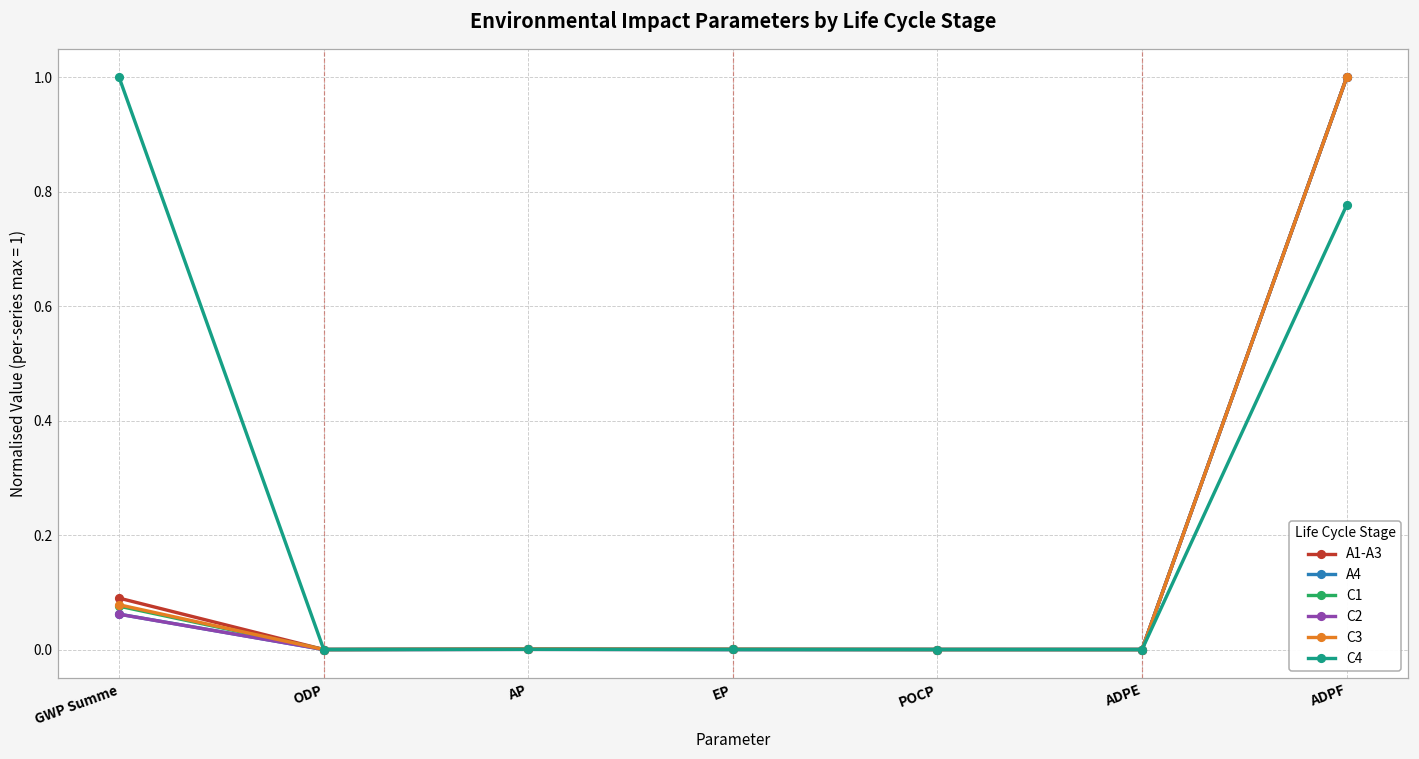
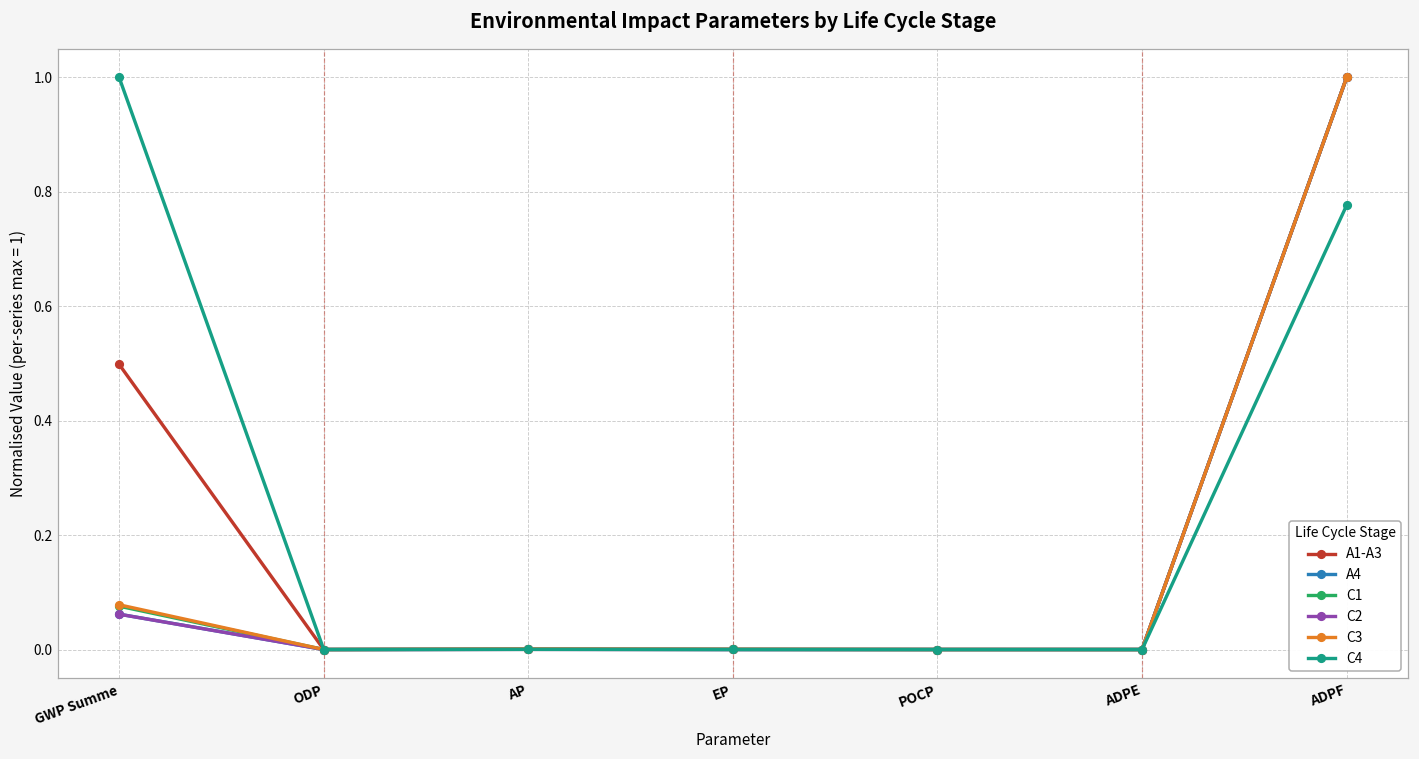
  {
    "A1-A3": {
-     "GWP Summe": 0.09
+     "GWP Summe": 0.50
    },
    "C2": {
      "GWP Summe": 0.06
    }
  }
